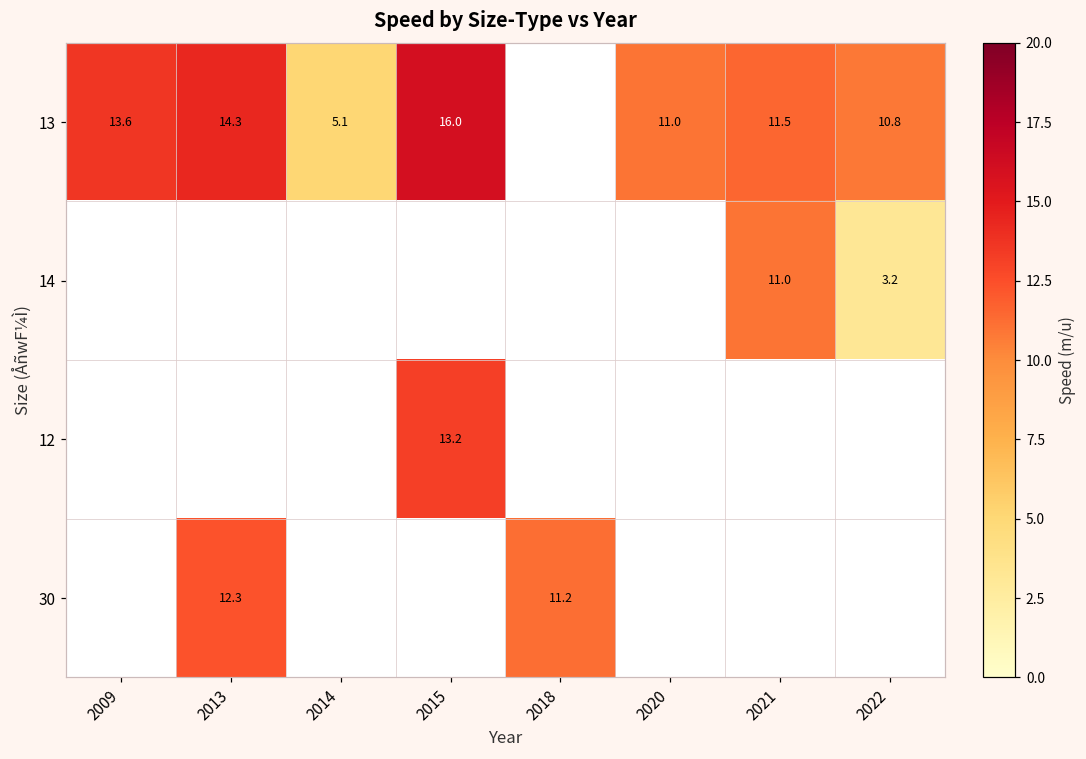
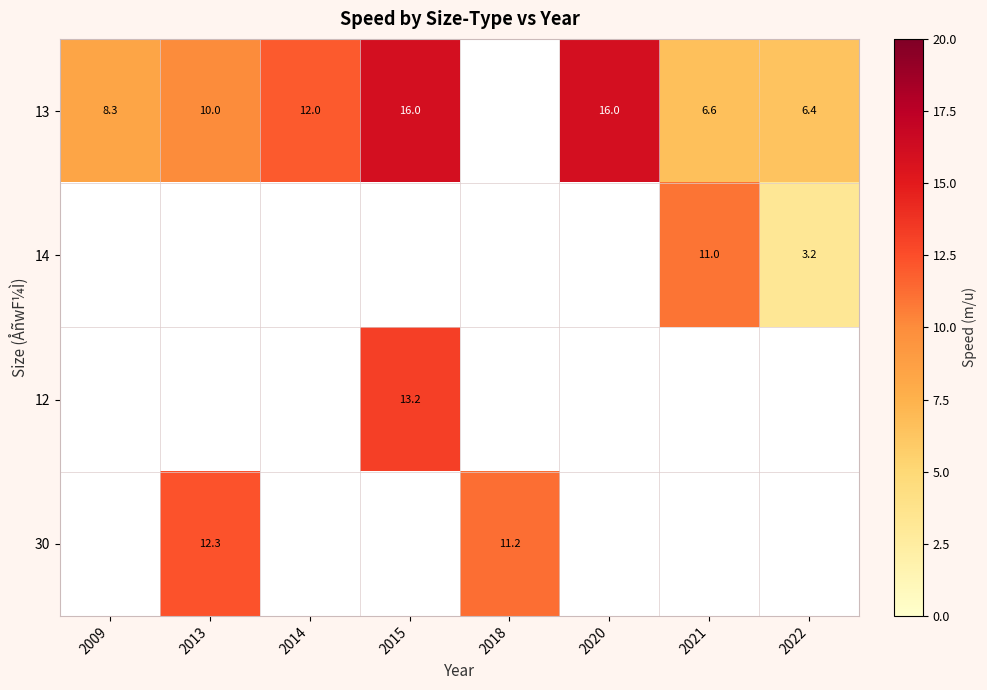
  {
    "13": {
-     "2009": 13.6,
-     "2013": 14.3,
-     "2014": 5.1,
+     "2009": 8.3,
+     "2013": 10.0,
+     "2014": 12.0,
      "2015": 16.0,
-     "2020": 11.0,
-     "2021": 11.5,
-     "2022": 10.8
+     "2020": 16.0,
+     "2021": 6.6,
+     "2022": 6.4
    },
    "14": {
      "2021": 11.0,
      "2022": 3.2
    },
    "12": {
      "2015": 13.2
    },
    "30": {
      "2013": 12.3,
      "2018": 11.2
    }
  }
